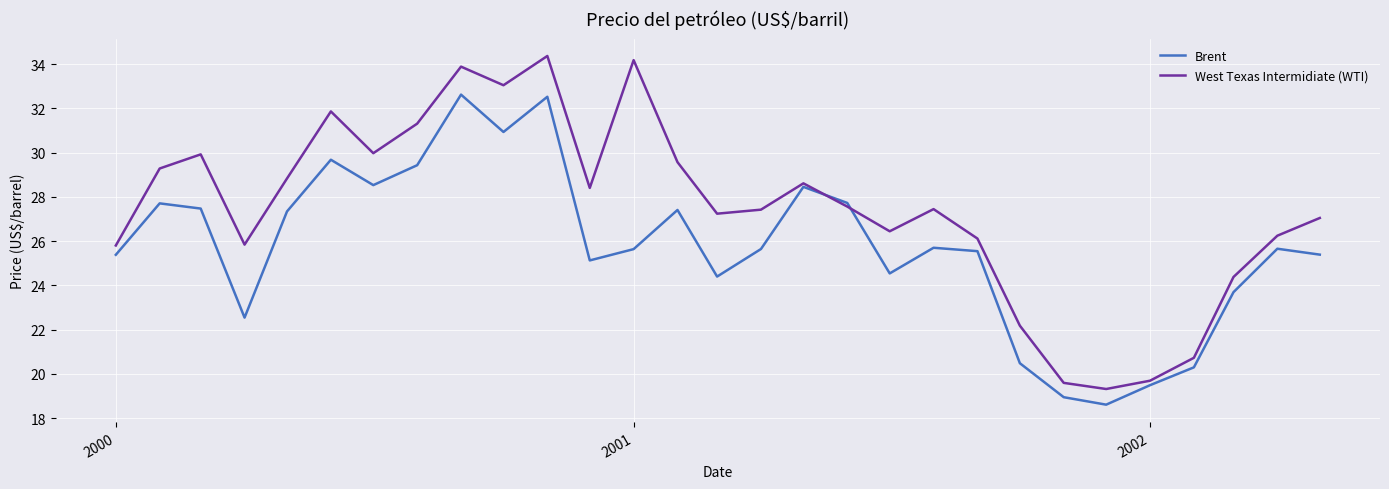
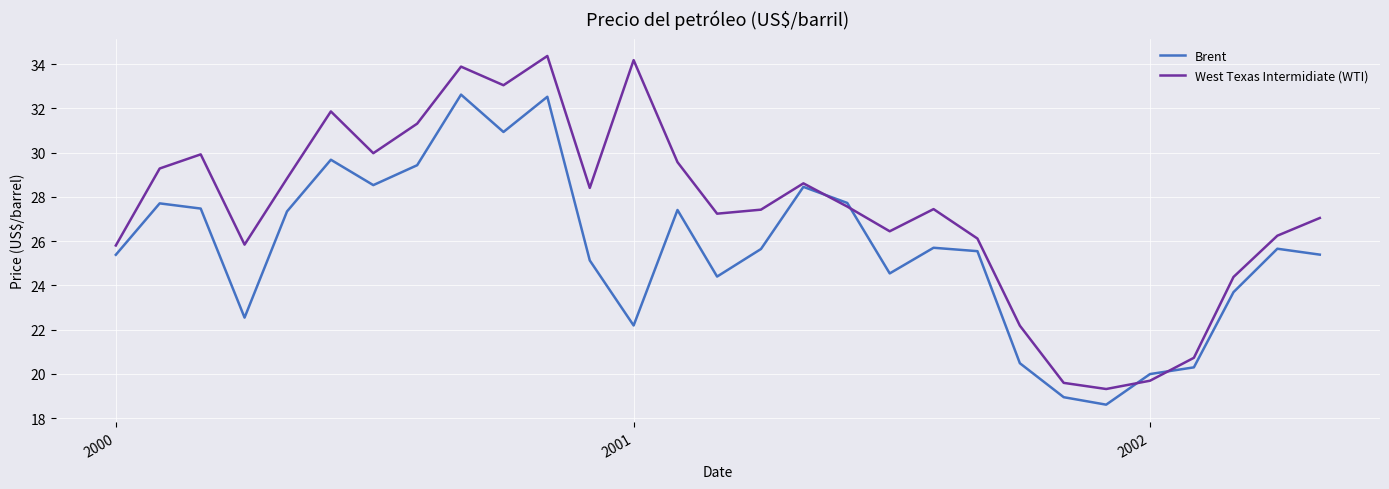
  {
    "Brent": {
      "2000": 25.4,
-     "2001": 25.6,
-     "2002": 19.5
+     "2001": 22.2,
+     "2002": 20.0
    },
    "West Texas Intermidiate (WTI)": {
      "2000": 25.8,
      "2001": 34.2,
      "2002": 19.7
    }
  }
